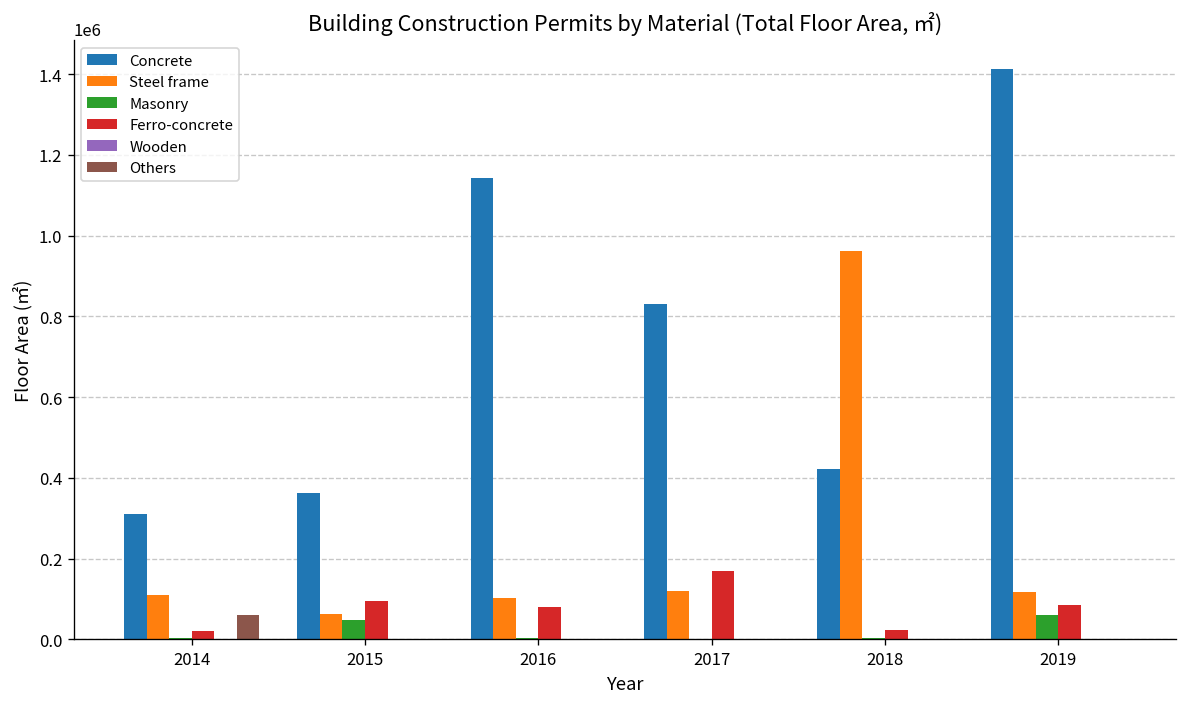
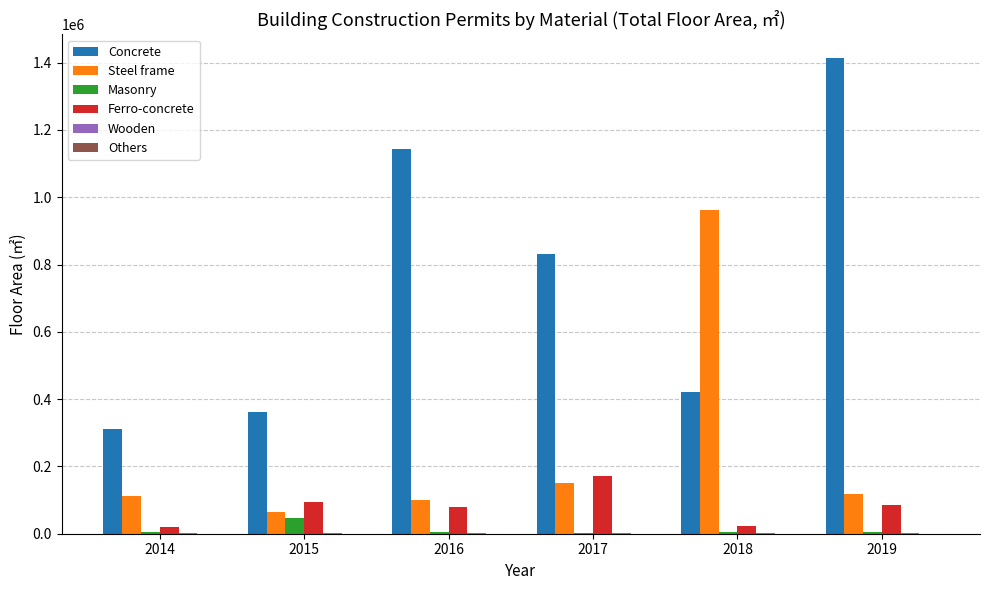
  {
    "Concrete": {
      "2014": 310000,
      "2015": 360000,
      "2016": 1140000,
      "2017": 830000,
      "2018": 420000,
      "2019": 1410000
    },
    "Steel frame": {
      "2014": 110000,
      "2015": 60000,
      "2016": 100000,
-     "2017": 120000,
+     "2017": 150000,
      "2018": 960000,
      "2019": 120000
    },
    "Masonry": {
      "2015": 50000,
-     "2019": 60000
+     "2019": 10000
    },
    "Ferro-concrete": {
      "2014": 20000,
      "2015": 90000,
      "2016": 80000,
      "2017": 170000,
      "2018": 20000,
      "2019": 80000
    },
    "Others": {
-     "2014": 60000
+     "2014": 0
    }
  }
